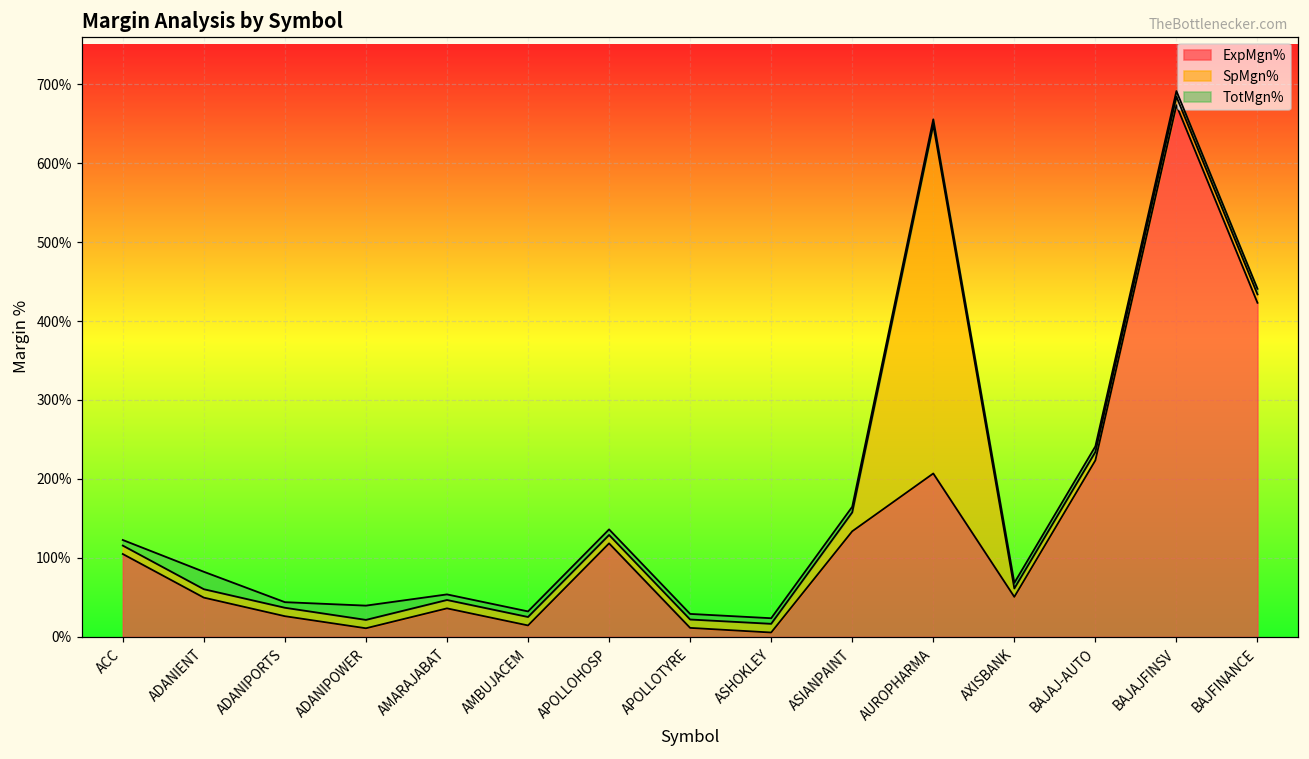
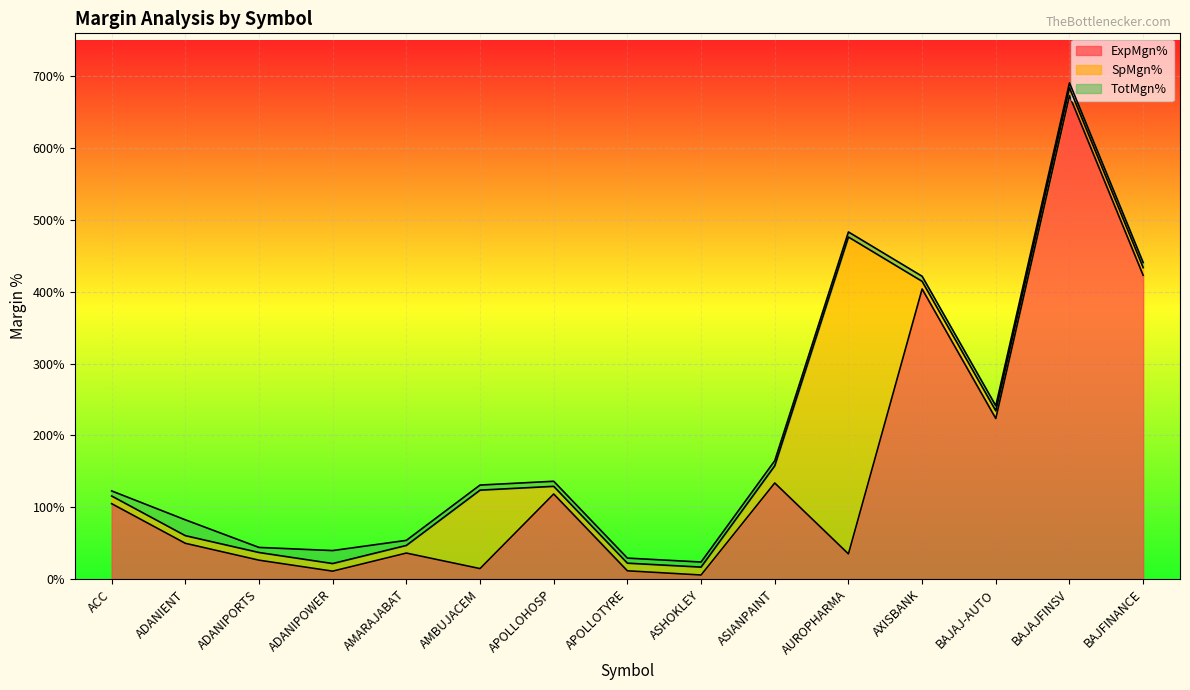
  {
    "ExpMgn%": {
      "ACC": "100%",
      "ADANIENT": "50%",
      "ADANIPORTS": "30%",
      "ADANIPOWER": "10%",
      "AMARAJABAT": "40%",
      "AMBUJACEM": "10%",
      "APOLLOHOSP": "120%",
      "APOLLOTYRE": "10%",
      "ASHOKLEY": "10%",
      "ASIANPAINT": "130%",
-     "AUROPHARMA": "210%",
-     "AXISBANK": "50%",
+     "AUROPHARMA": "40%",
+     "AXISBANK": "400%",
      "BAJAJ-AUTO": "220%",
      "BAJAJFINSV": "670%",
      "BAJFINANCE": "420%"
    },
    "SpMgn%": {
      "ACC": "10%",
      "ADANIENT": "10%",
      "ADANIPORTS": "10%",
      "ADANIPOWER": "10%",
      "AMARAJABAT": "10%",
-     "AMBUJACEM": "10%",
+     "AMBUJACEM": "110%",
      "APOLLOHOSP": "10%",
      "APOLLOTYRE": "10%",
      "ASHOKLEY": "10%",
      "ASIANPAINT": "20%",
      "AUROPHARMA": "440%",
      "AXISBANK": "10%",
      "BAJAJ-AUTO": "10%",
      "BAJAJFINSV": "10%",
      "BAJFINANCE": "10%"
    },
    "TotMgn%": {
      "ACC": "10%",
      "ADANIENT": "20%",
      "ADANIPORTS": "10%",
      "ADANIPOWER": "20%",
      "AMARAJABAT": "10%",
      "AMBUJACEM": "10%",
      "APOLLOHOSP": "10%",
      "APOLLOTYRE": "10%",
      "ASHOKLEY": "10%",
      "ASIANPAINT": "10%",
      "AUROPHARMA": "10%",
      "AXISBANK": "10%",
      "BAJAJ-AUTO": "10%",
      "BAJAJFINSV": "10%",
      "BAJFINANCE": "10%"
    }
  }
